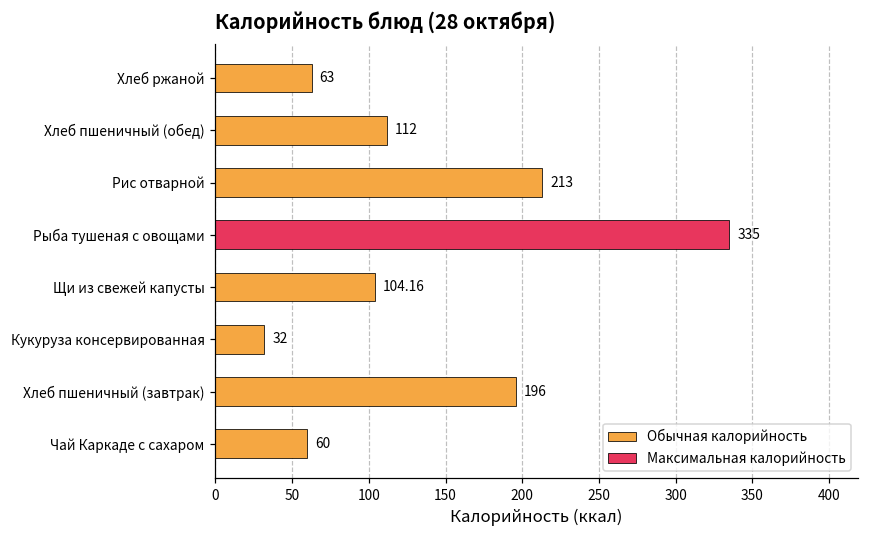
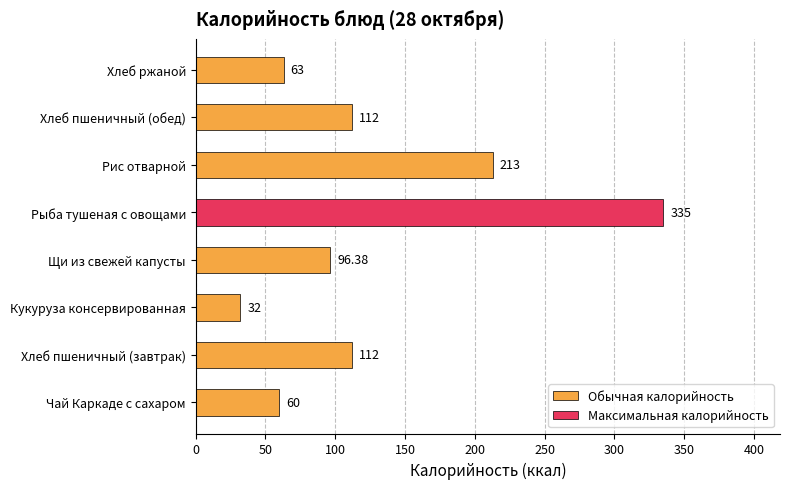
  {
    "Хлеб ржаной": 63,
    "Хлеб пшеничный (обед)": 112,
    "Рис отварной": 213,
    "Рыба тушеная с овощами": 335,
-   "Щи из свежей капусты": 104.16,
+   "Щи из свежей капусты": 96.38,
    "Кукуруза консервированная": 32,
-   "Хлеб пшеничный (завтрак)": 196,
+   "Хлеб пшеничный (завтрак)": 112,
    "Чай Каркаде с сахаром": 60
  }
